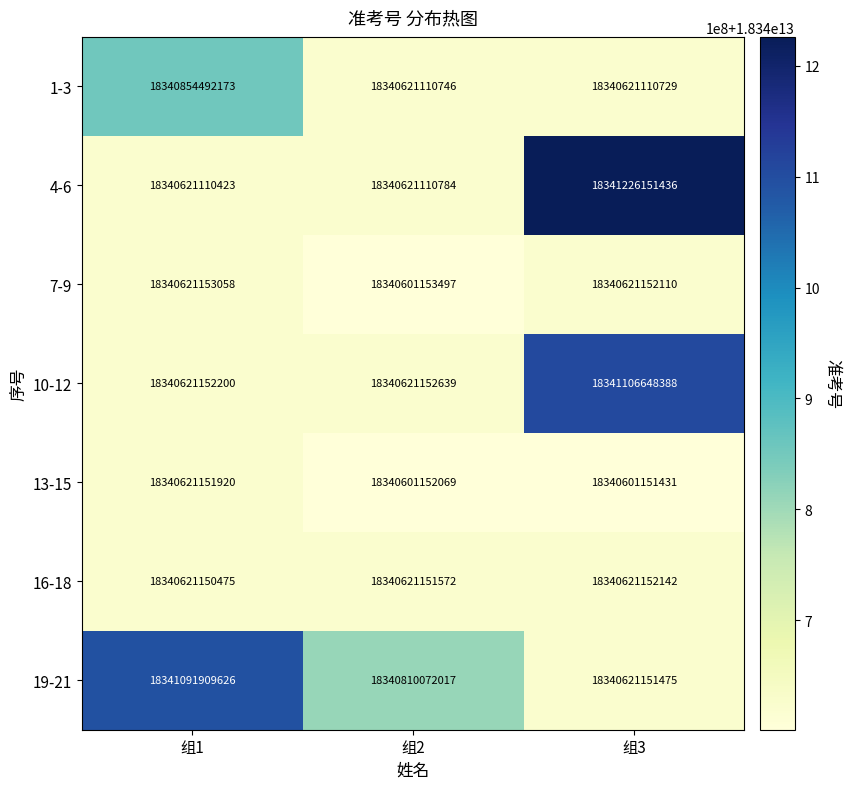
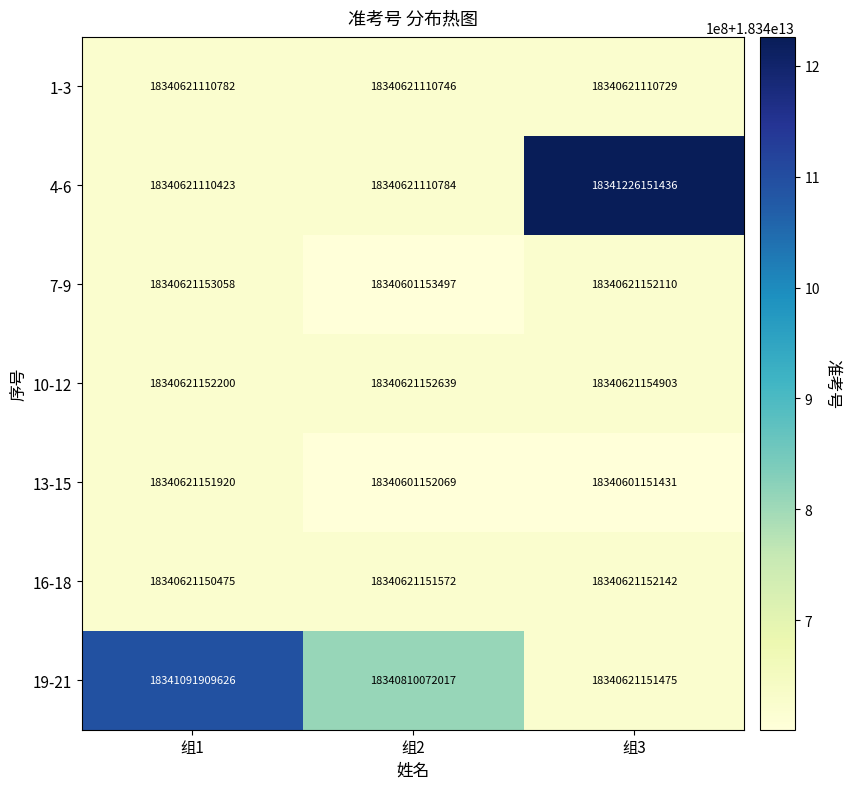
  {
    "1-3": {
-     "组1": 18340854492173,
+     "组1": 18340621110782,
      "组2": 18340621110746,
      "组3": 18340621110729
    },
    "4-6": {
      "组1": 18340621110423,
      "组2": 18340621110784,
      "组3": 18341226151436
    },
    "7-9": {
      "组1": 18340621153058,
      "组2": 18340601153497,
      "组3": 18340621152110
    },
    "10-12": {
      "组1": 18340621152200,
      "组2": 18340621152639,
-     "组3": 18341106648388
+     "组3": 18340621154903
    },
    "13-15": {
      "组1": 18340621151920,
      "组2": 18340601152069,
      "组3": 18340601151431
    },
    "16-18": {
      "组1": 18340621150475,
      "组2": 18340621151572,
      "组3": 18340621152142
    },
    "19-21": {
      "组1": 18341091909626,
      "组2": 18340810072017,
      "组3": 18340621151475
    }
  }
